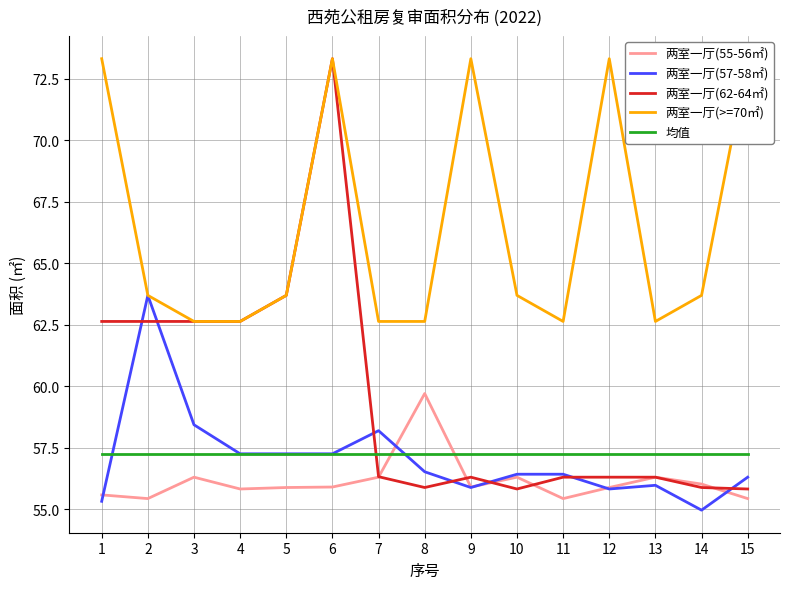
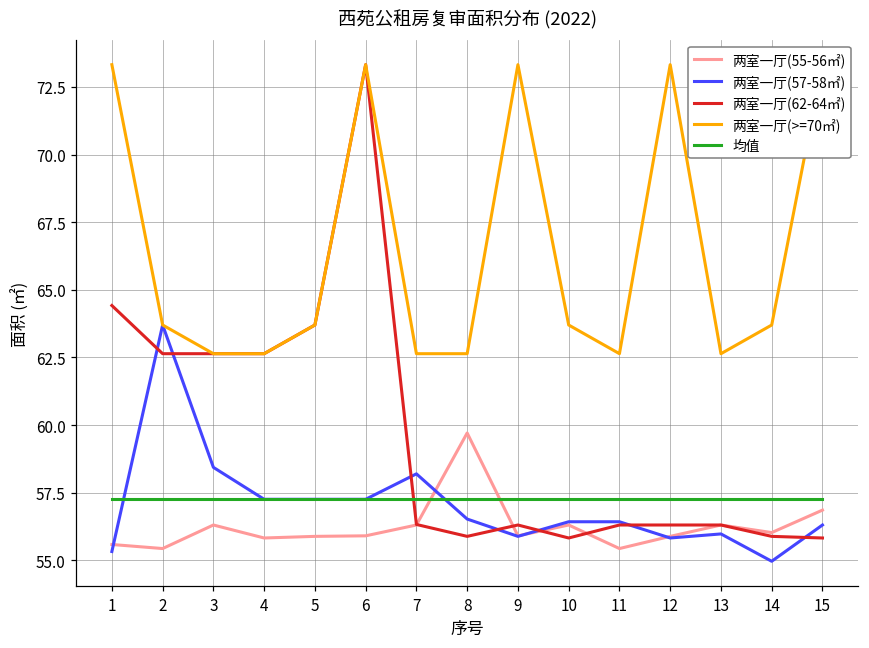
  {
    "两室一厅(55-56㎡)": {
      "1": 55.6,
      "2": 55.4,
      "3": 56.3,
      "4": 55.8,
      "5": 55.9,
      "6": 55.9,
      "8": 59.7,
      "10": 56.3,
      "11": 55.4,
      "14": 56.0,
-     "15": 55.4
+     "15": 56.9
    },
    "两室一厅(57-58㎡)": {
      "1": 55.3,
      "3": 58.4,
      "7": 58.2,
      "8": 56.5,
      "10": 56.4,
      "11": 56.4,
      "13": 56.0,
      "14": 55.0,
      "15": 56.3
    },
    "两室一厅(62-64㎡)": {
-     "1": 62.6,
+     "1": 64.4,
      "2": 62.6,
      "8": 55.9,
      "9": 56.3,
      "10": 55.8,
      "11": 56.3,
      "12": 56.3,
      "14": 55.9,
      "15": 55.8
    },
    "两室一厅(>=70㎡)": {
      "1": 73.3,
      "7": 62.6,
      "8": 62.6,
      "9": 73.3,
      "10": 63.7,
      "11": 62.6,
      "12": 73.3,
      "13": 62.6,
      "14": 63.7
    },
    "均值": {
      "1": 57.3,
      "2": 57.3,
      "3": 57.3,
      "7": 57.3,
      "8": 57.3,
      "9": 57.3,
      "10": 57.3,
      "11": 57.3,
      "12": 57.3,
      "13": 57.3,
      "14": 57.3,
      "15": 57.3
    }
  }
